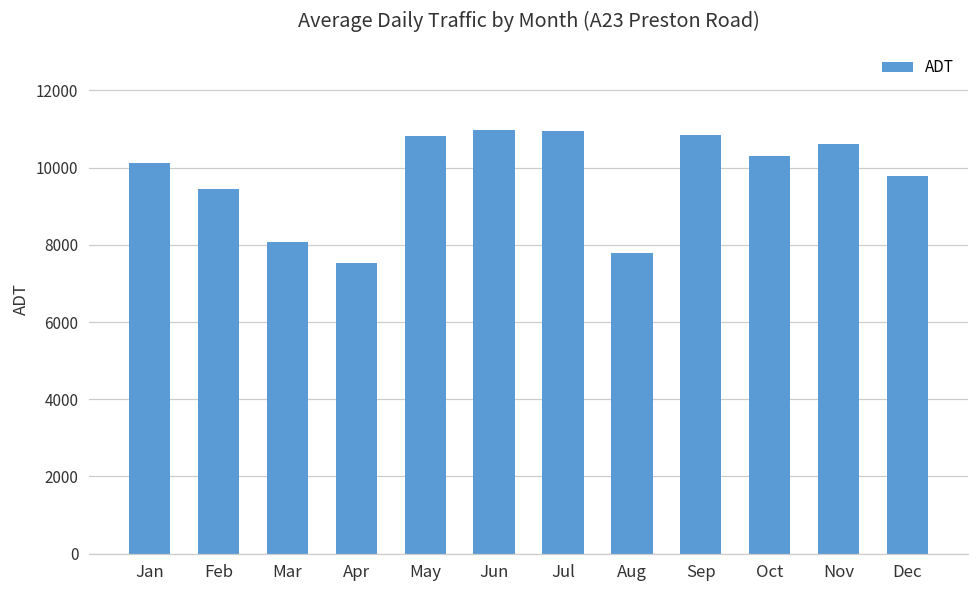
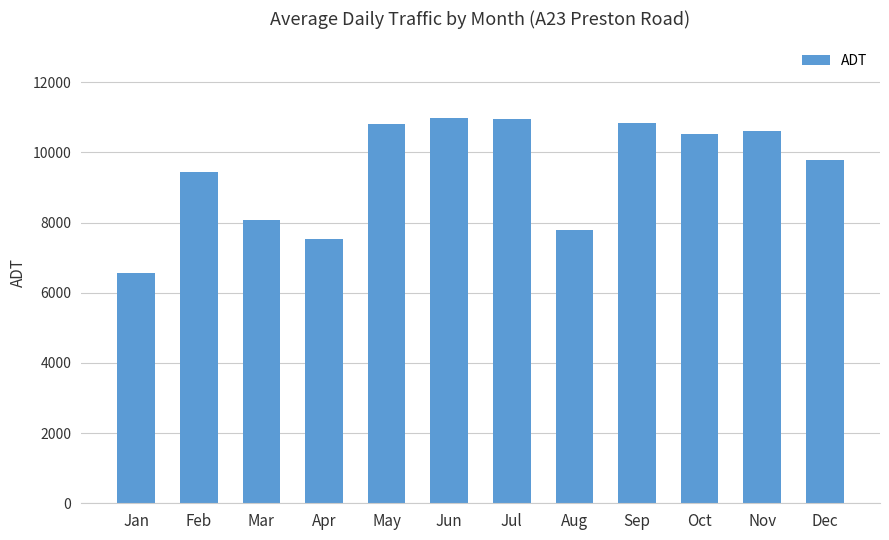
  {
-   "Jan": 10100,
+   "Jan": 6500,
    "Feb": 9400,
    "Mar": 8100,
    "Apr": 7500,
    "May": 10800,
    "Jun": 11000,
    "Jul": 10900,
    "Aug": 7800,
    "Sep": 10800,
-   "Oct": 10300,
+   "Oct": 10500,
    "Nov": 10600,
    "Dec": 9800
  }
